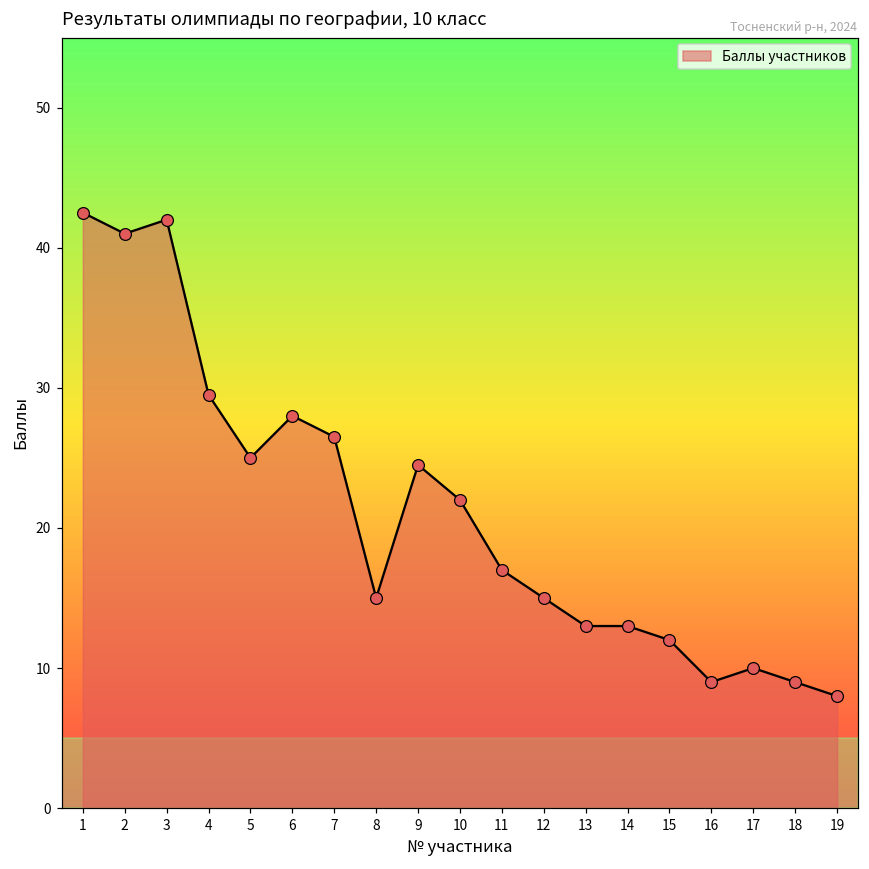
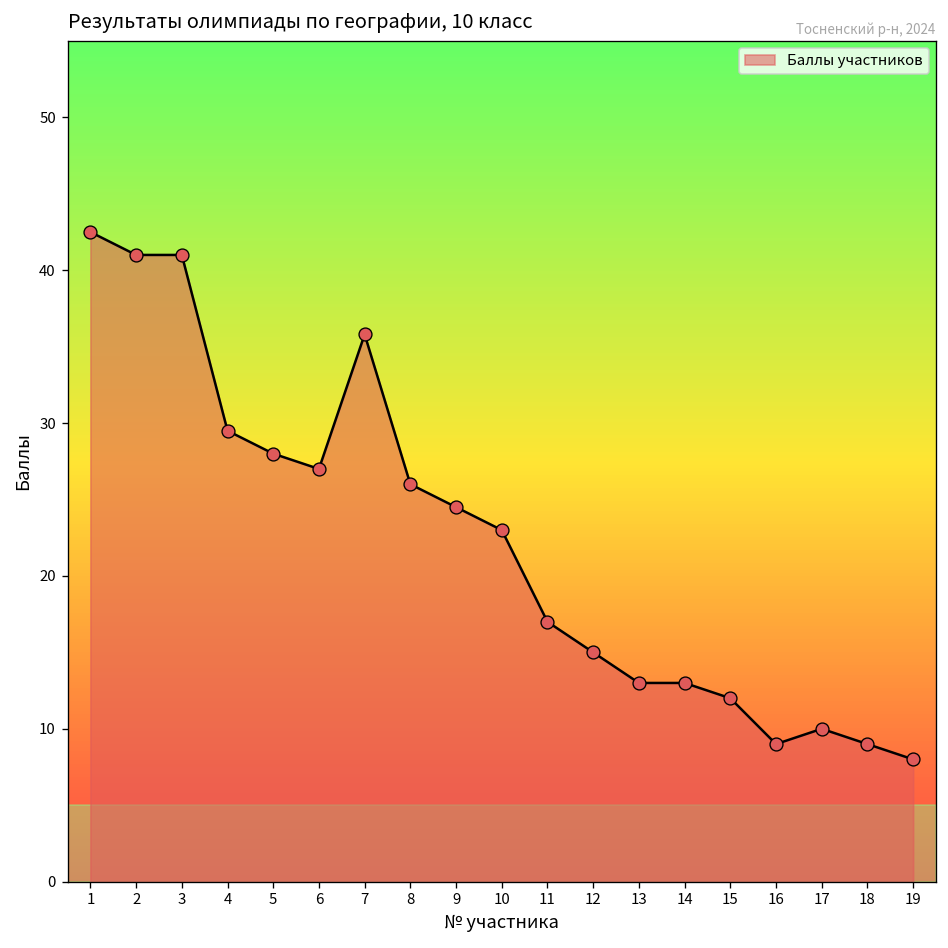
  {
    "1": 42.5,
    "2": 41.0,
-   "3": 42,
+   "3": 41,
    "4": 29.5,
-   "5": 25,
-   "6": 28,
-   "7": 26.5,
-   "8": 15,
+   "5": 28,
+   "6": 27,
+   "7": 35.8,
+   "8": 26,
    "9": 24.5,
-   "10": 22,
+   "10": 23,
    "11": 17.0,
    "12": 15.0,
    "13": 13.0,
    "14": 13.0,
    "15": 12.0,
    "16": 9.0,
    "17": 10.0,
    "18": 9.0,
    "19": 8.0
  }
